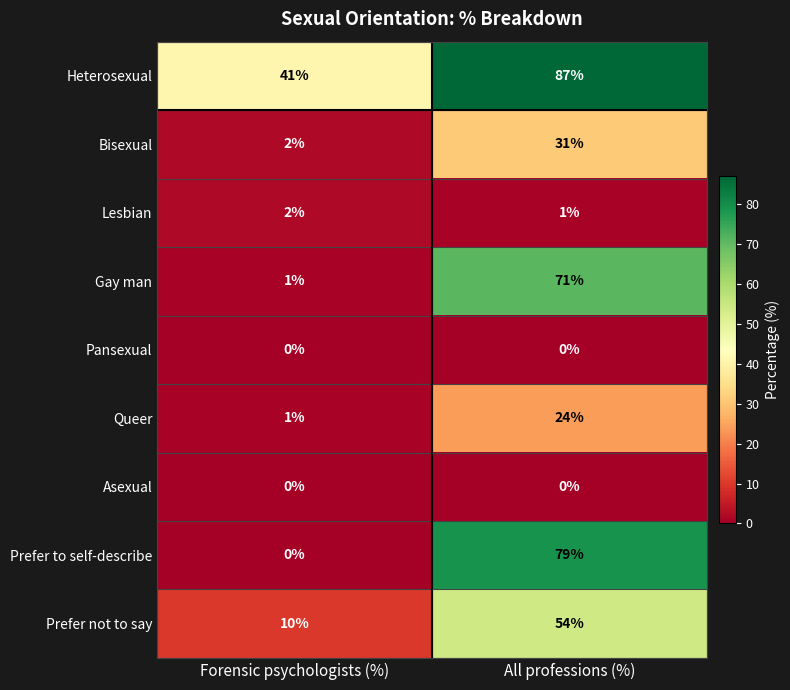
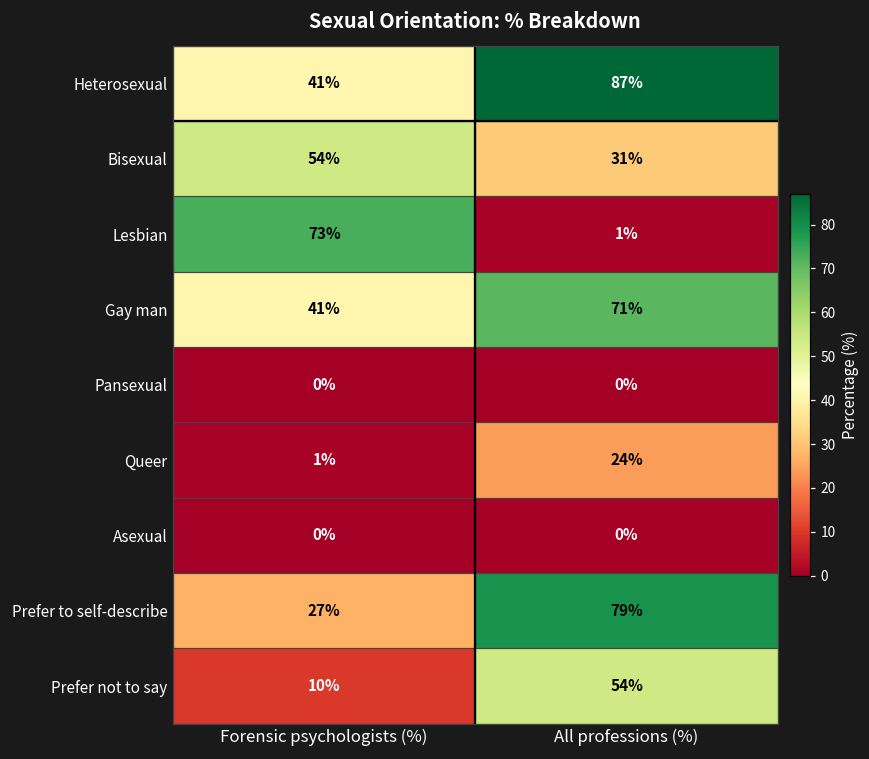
  {
    "Heterosexual": {
      "Forensic psychologists (%)": "41%",
      "All professions (%)": "87%"
    },
    "Bisexual": {
-     "Forensic psychologists (%)": "2%",
+     "Forensic psychologists (%)": "54%",
      "All professions (%)": "31%"
    },
    "Lesbian": {
-     "Forensic psychologists (%)": "2%",
+     "Forensic psychologists (%)": "73%",
      "All professions (%)": "1%"
    },
    "Gay man": {
-     "Forensic psychologists (%)": "1%",
+     "Forensic psychologists (%)": "41%",
      "All professions (%)": "71%"
    },
    "Pansexual": {
      "Forensic psychologists (%)": "0%",
      "All professions (%)": "0%"
    },
    "Queer": {
      "Forensic psychologists (%)": "1%",
      "All professions (%)": "24%"
    },
    "Asexual": {
      "Forensic psychologists (%)": "0%",
      "All professions (%)": "0%"
    },
    "Prefer to self-describe": {
-     "Forensic psychologists (%)": "0%",
+     "Forensic psychologists (%)": "27%",
      "All professions (%)": "79%"
    },
    "Prefer not to say": {
      "Forensic psychologists (%)": "10%",
      "All professions (%)": "54%"
    }
  }
